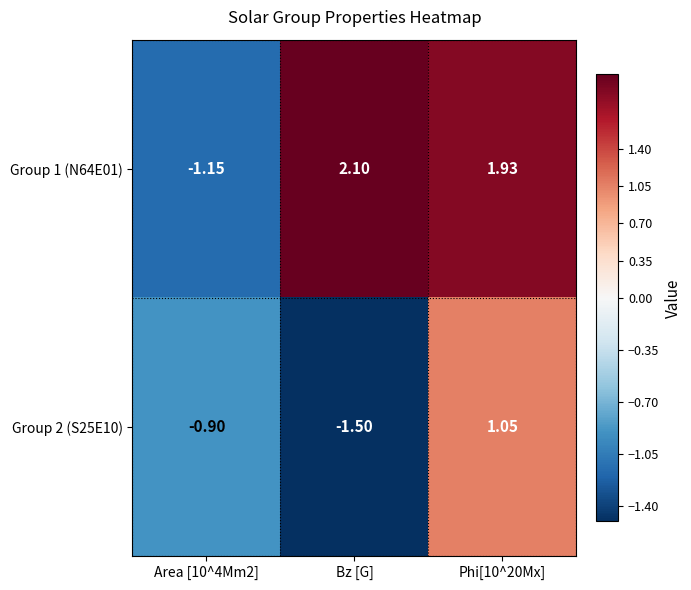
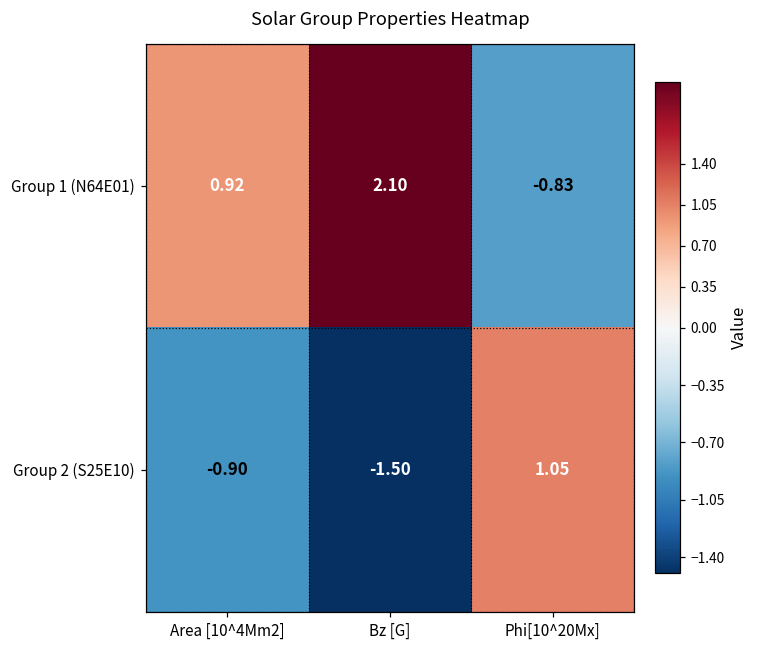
  {
    "Group 1 (N64E01)": {
-     "Area [10^4Mm2]": -1.15,
+     "Area [10^4Mm2]": 0.92,
      "Bz [G]": 2.10,
-     "Phi[10^20Mx]": 1.93
+     "Phi[10^20Mx]": -0.83
    },
    "Group 2 (S25E10)": {
      "Area [10^4Mm2]": -0.90,
      "Bz [G]": -1.50,
      "Phi[10^20Mx]": 1.05
    }
  }
